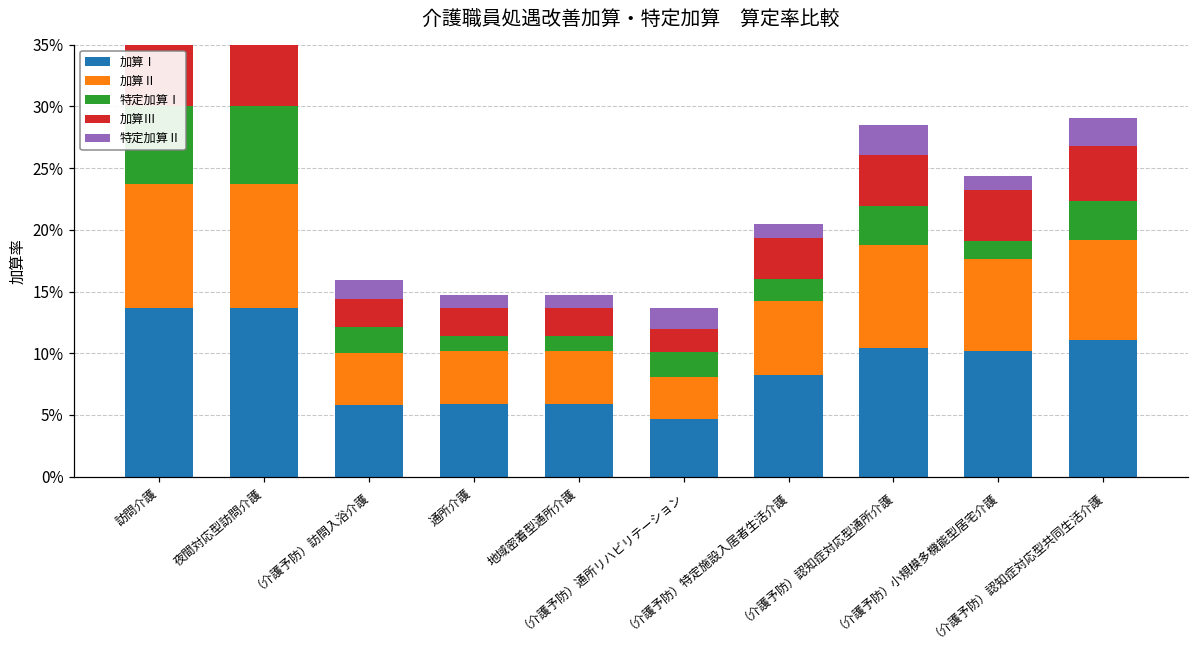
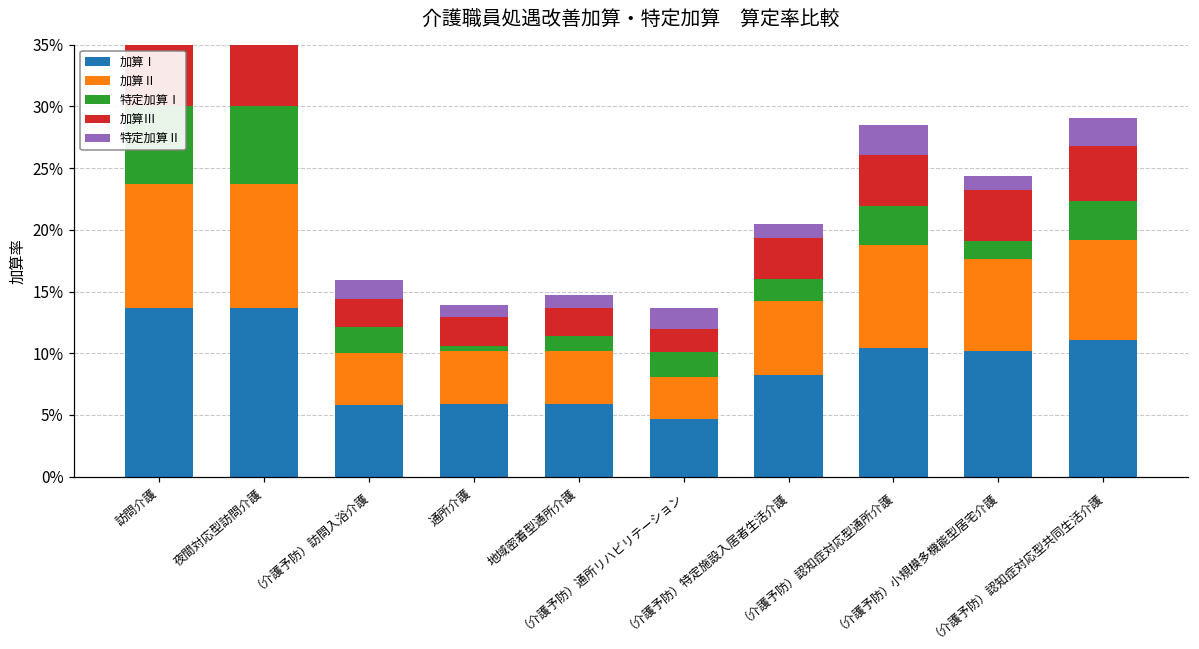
  {
    "加算Ⅰ": {
      "訪問介護": "13.7%",
      "夜間対応型訪問介護": "13.7%",
      "（介護予防）訪問入浴介護": "5.8%",
      "通所介護": "5.9%",
      "地域密着型通所介護": "5.9%",
      "（介護予防）通所リハビリテーション": "4.7%",
      "（介護予防）特定施設入居者生活介護": "8.2%",
      "（介護予防）認知症対応型通所介護": "10.4%",
      "（介護予防）小規模多機能型居宅介護": "10.2%",
      "（介護予防）認知症対応型共同生活介護": "11.1%"
    },
    "加算Ⅱ": {
      "訪問介護": "10.0%",
      "夜間対応型訪問介護": "10.0%",
      "（介護予防）訪問入浴介護": "4.2%",
      "通所介護": "4.3%",
      "地域密着型通所介護": "4.3%",
      "（介護予防）通所リハビリテーション": "3.4%",
      "（介護予防）特定施設入居者生活介護": "6.0%",
      "（介護予防）認知症対応型通所介護": "8.4%",
      "（介護予防）小規模多機能型居宅介護": "7.4%",
      "（介護予防）認知症対応型共同生活介護": "8.1%"
    },
    "特定加算Ⅰ": {
      "夜間対応型訪問介護": "6.3%",
      "（介護予防）訪問入浴介護": "2.1%",
-     "通所介護": "1.2%",
+     "通所介護": "0.4%",
      "地域密着型通所介護": "1.2%",
      "（介護予防）通所リハビリテーション": "2.0%",
      "（介護予防）特定施設入居者生活介護": "1.8%",
      "（介護予防）認知症対応型通所介護": "3.1%",
      "（介護予防）小規模多機能型居宅介護": "1.5%",
      "（介護予防）認知症対応型共同生活介護": "3.1%"
    },
    "加算Ⅲ": {
      "（介護予防）訪問入浴介護": "2.3%",
      "通所介護": "2.3%",
      "地域密着型通所介護": "2.3%",
      "（介護予防）通所リハビリテーション": "1.9%",
      "（介護予防）特定施設入居者生活介護": "3.3%",
      "（介護予防）認知症対応型通所介護": "4.2%",
      "（介護予防）小規模多機能型居宅介護": "4.1%",
      "（介護予防）認知症対応型共同生活介護": "4.5%"
    },
    "特定加算Ⅱ": {
      "（介護予防）訪問入浴介護": "1.5%",
      "通所介護": "1.0%",
      "地域密着型通所介護": "1.0%",
      "（介護予防）通所リハビリテーション": "1.7%",
      "（介護予防）特定施設入居者生活介護": "1.2%",
      "（介護予防）認知症対応型通所介護": "2.4%",
      "（介護予防）小規模多機能型居宅介護": "1.2%",
      "（介護予防）認知症対応型共同生活介護": "2.3%"
    }
  }
